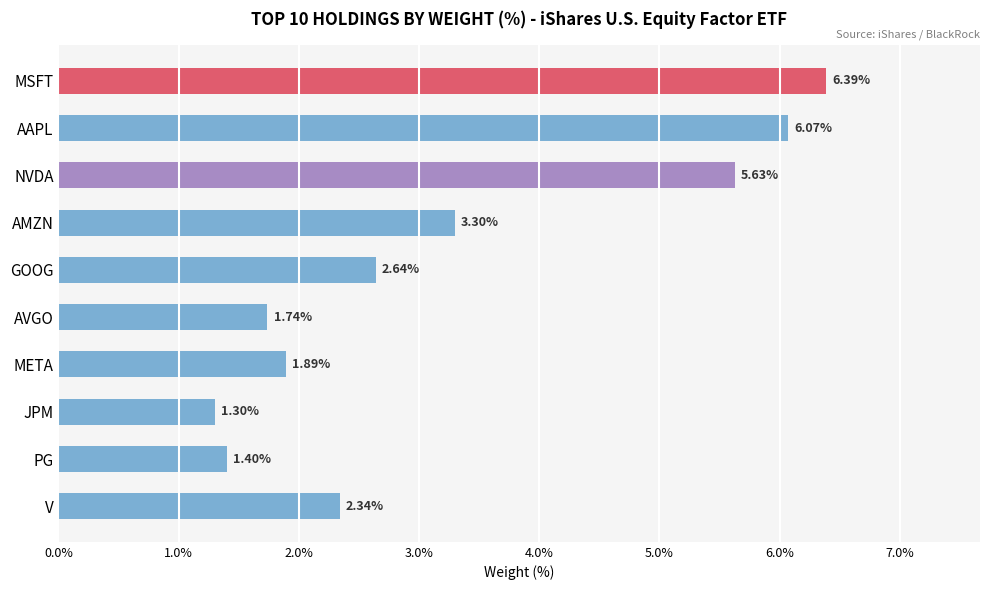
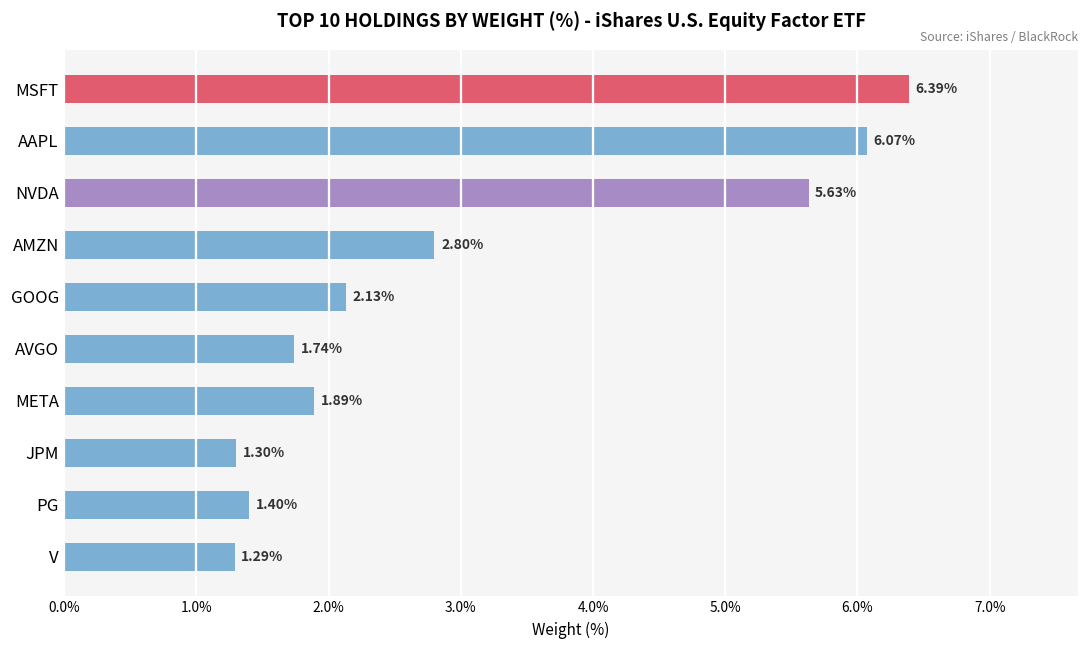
  {
    "MSFT": "6.39%",
    "AAPL": "6.07%",
    "NVDA": "5.63%",
-   "AMZN": "3.30%",
-   "GOOG": "2.64%",
+   "AMZN": "2.80%",
+   "GOOG": "2.13%",
    "AVGO": "1.74%",
    "META": "1.89%",
    "JPM": "1.30%",
    "PG": "1.40%",
-   "V": "2.34%"
+   "V": "1.29%"
  }
